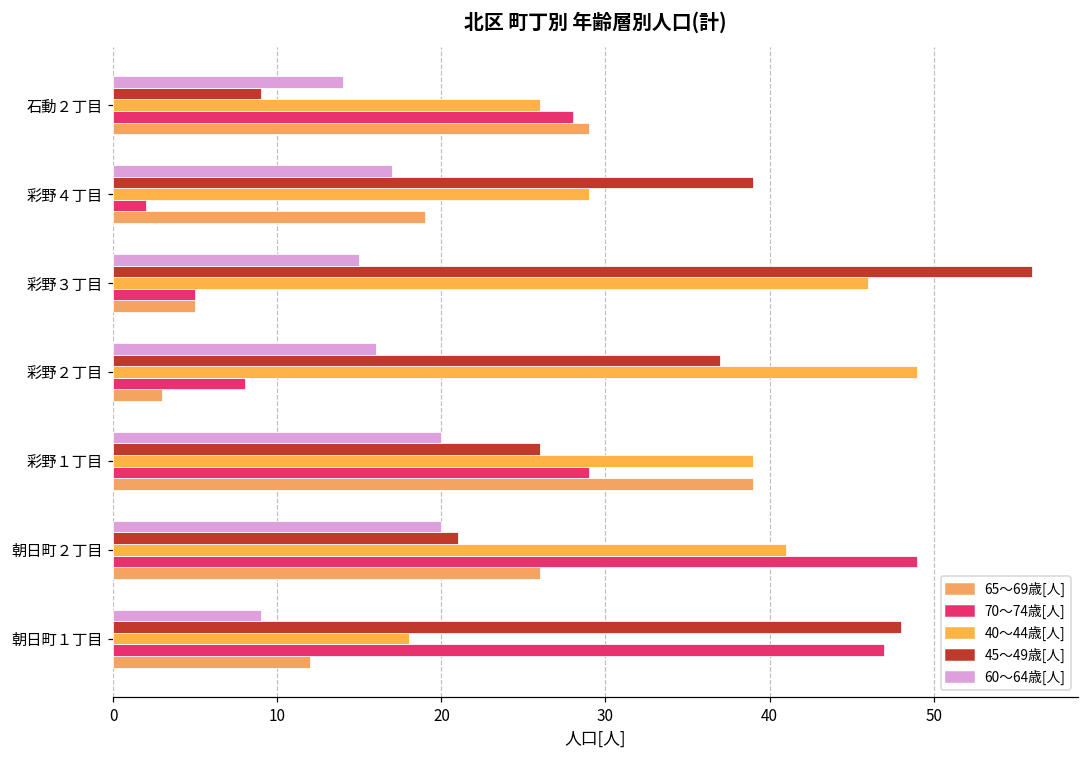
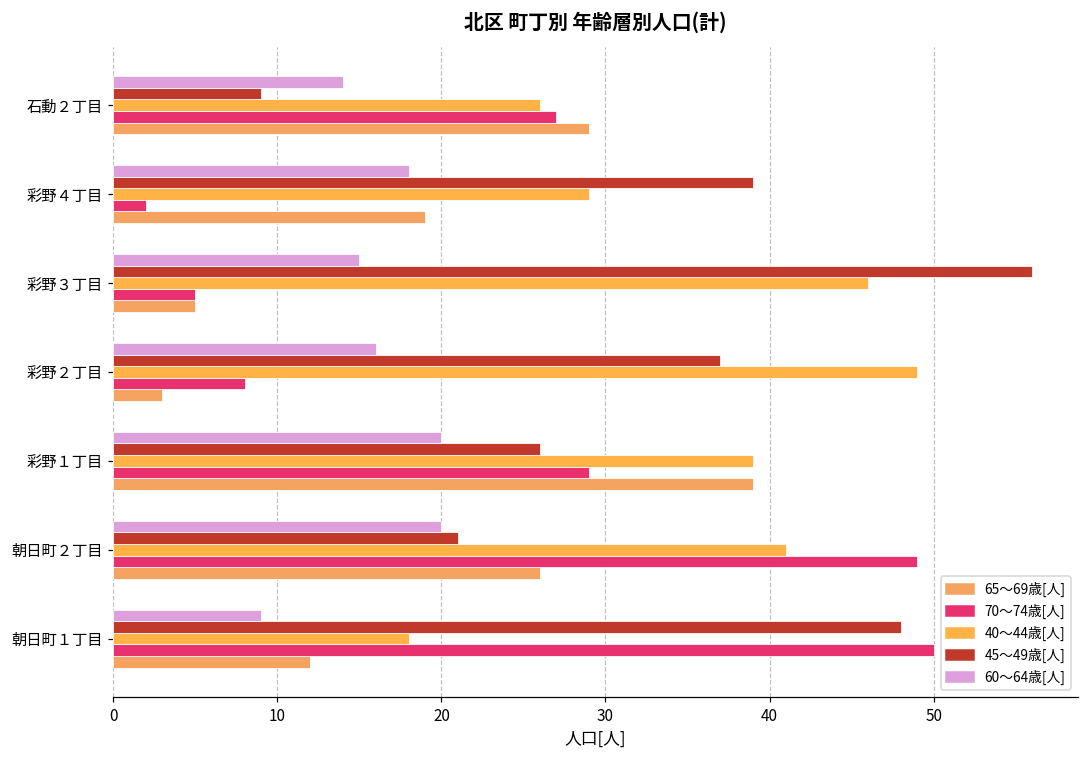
  {
    "70～74歳[人]": {
-     "石動２丁目": 28,
+     "石動２丁目": 27,
      "彩野４丁目": 2,
      "彩野３丁目": 5,
      "彩野２丁目": 8,
      "彩野１丁目": 29,
      "朝日町２丁目": 49,
-     "朝日町１丁目": 47
+     "朝日町１丁目": 50
    },
    "45～49歳[人]": {
      "石動２丁目": 9,
      "彩野４丁目": 39,
      "彩野３丁目": 56,
      "彩野２丁目": 37,
      "彩野１丁目": 26,
      "朝日町２丁目": 21,
      "朝日町１丁目": 48
    },
    "60～64歳[人]": {
      "石動２丁目": 14,
-     "彩野４丁目": 17,
+     "彩野４丁目": 18,
      "彩野３丁目": 15,
      "彩野２丁目": 16,
      "彩野１丁目": 20,
      "朝日町２丁目": 20,
      "朝日町１丁目": 9
    }
  }
